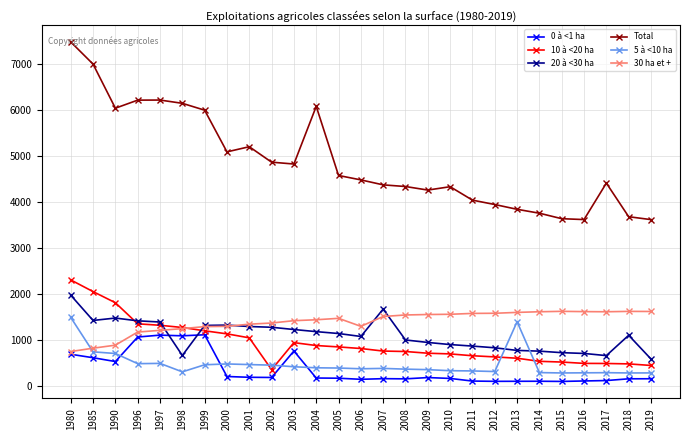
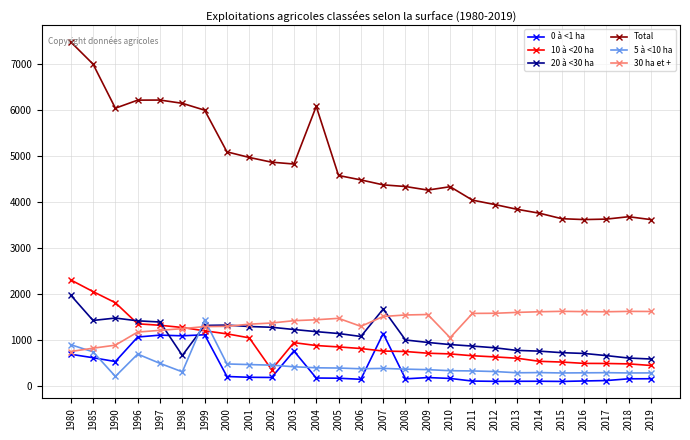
  {
    "0 à <1 ha": {
      "1980": 700,
      "1985": 600,
      "1990": 500,
      "1996": 1100,
      "1997": 1100,
      "1998": 1100,
      "1999": 1100,
      "2000": 200,
      "2001": 200,
      "2002": 200,
      "2003": 800,
      "2004": 200,
      "2005": 200,
      "2006": 100,
-     "2007": 200,
+     "2007": 1100,
      "2008": 200,
      "2009": 200,
      "2010": 200,
      "2011": 100,
      "2012": 100,
      "2013": 100,
      "2014": 100,
      "2015": 100,
      "2016": 100,
      "2017": 100,
      "2018": 200,
      "2019": 200
    },
    "10 à <20 ha": {
      "1980": 2300,
      "1985": 2100,
      "1990": 1800,
      "1996": 1400,
      "1997": 1300,
      "1999": 1200,
      "2000": 1100,
      "2001": 1000,
      "2002": 400,
      "2003": 900,
      "2004": 900,
      "2005": 900,
      "2006": 800,
      "2007": 800,
      "2008": 800,
      "2009": 700,
      "2010": 700,
      "2011": 700,
      "2012": 600,
      "2013": 600,
      "2014": 500,
      "2015": 500,
      "2016": 500,
      "2017": 500,
      "2018": 500,
      "2019": 400
    },
    "20 à <30 ha": {
      "1980": 2000,
      "1985": 1400,
      "1990": 1500,
      "1996": 1400,
      "1997": 1400,
      "1998": 700,
      "2002": 1300,
      "2003": 1200,
      "2004": 1200,
      "2005": 1100,
      "2006": 1100,
      "2007": 1700,
      "2008": 1000,
      "2009": 900,
      "2010": 900,
      "2011": 900,
      "2012": 800,
      "2013": 800,
      "2014": 800,
      "2015": 700,
      "2016": 700,
      "2017": 700,
-     "2018": 1100,
+     "2018": 600,
      "2019": 600
    },
    "Total": {
      "1980": 7500,
      "1985": 7000,
      "1990": 6000,
      "1996": 6200,
      "1997": 6200,
      "1998": 6100,
      "1999": 6000,
      "2000": 5100,
-     "2001": 5200,
+     "2001": 5000,
      "2002": 4900,
      "2003": 4800,
      "2004": 6100,
      "2005": 4600,
      "2006": 4500,
      "2007": 4400,
      "2008": 4300,
      "2009": 4300,
      "2010": 4300,
      "2011": 4000,
      "2012": 3900,
      "2013": 3800,
      "2014": 3800,
      "2015": 3600,
      "2016": 3600,
-     "2017": 4400,
+     "2017": 3600,
      "2018": 3700,
      "2019": 3600
    },
    "5 à <10 ha": {
-     "1980": 1500,
+     "1980": 900,
      "1985": 700,
-     "1990": 700,
-     "1996": 500,
+     "1990": 200,
+     "1996": 700,
      "1997": 500,
      "1998": 300,
-     "1999": 500,
+     "1999": 1400,
      "2000": 500,
      "2001": 500,
      "2002": 500,
      "2003": 400,
      "2004": 400,
      "2005": 400,
      "2006": 400,
      "2007": 400,
      "2008": 400,
      "2009": 400,
      "2010": 300,
      "2011": 300,
      "2012": 300,
-     "2013": 1400,
+     "2013": 300,
      "2014": 300,
      "2015": 300,
      "2016": 300,
      "2017": 300,
      "2018": 300,
      "2019": 300
    },
    "30 ha et +": {
      "1980": 800,
      "1985": 800,
      "1990": 900,
      "1996": 1200,
      "1997": 1200,
      "2002": 1400,
      "2003": 1400,
      "2004": 1400,
      "2005": 1500,
      "2006": 1300,
      "2007": 1500,
      "2008": 1500,
      "2009": 1600,
-     "2010": 1600,
+     "2010": 1100,
      "2011": 1600,
      "2012": 1600,
      "2013": 1600,
      "2014": 1600,
      "2015": 1600,
      "2016": 1600,
      "2017": 1600,
      "2018": 1600,
      "2019": 1600
    }
  }
